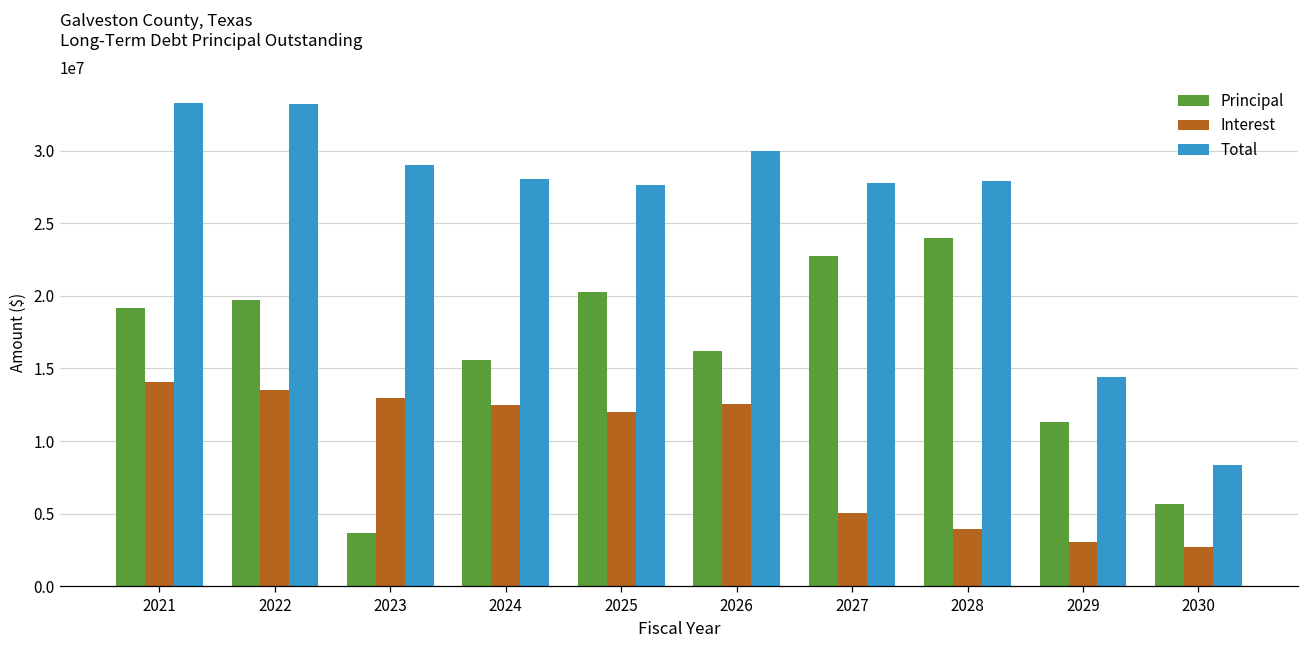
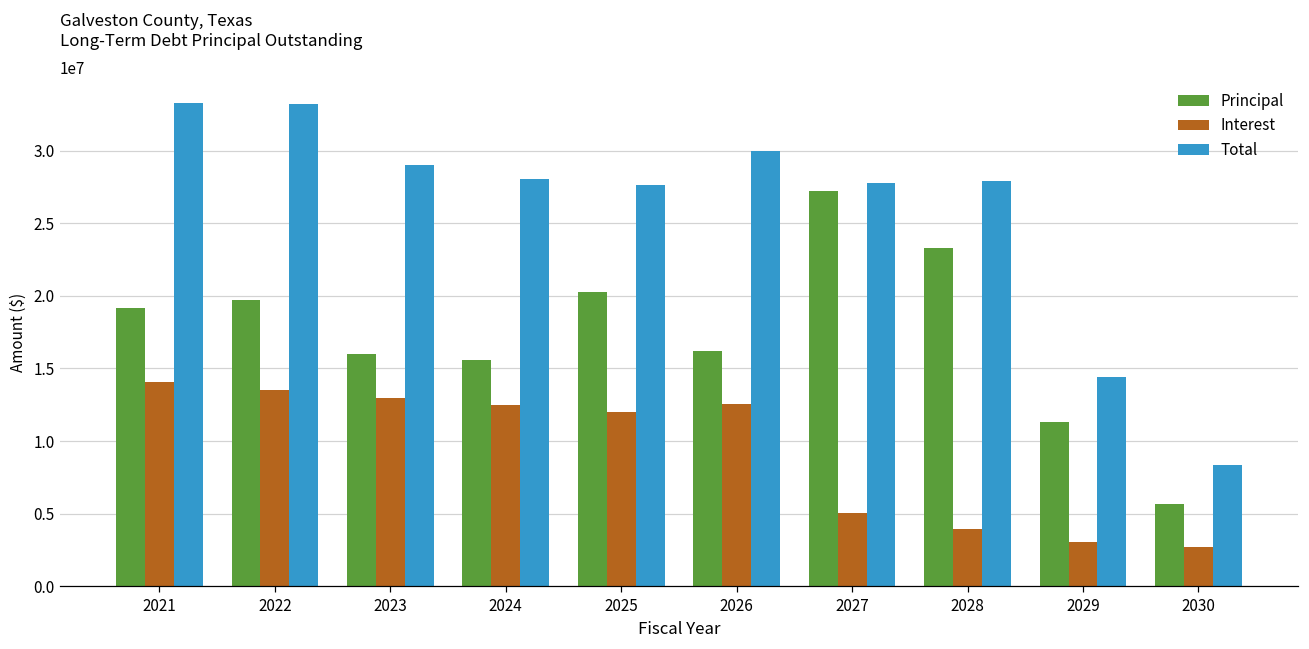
  {
    "Principal": {
      "2021": 19200000,
      "2022": 19700000,
-     "2023": 3700000,
+     "2023": 16000000,
      "2024": 15600000,
      "2025": 20300000,
      "2026": 16200000,
-     "2027": 22700000,
-     "2028": 24000000,
+     "2027": 27200000,
+     "2028": 23300000,
      "2029": 11300000,
      "2030": 5700000
    },
    "Interest": {
      "2021": 14100000,
      "2022": 13500000,
      "2023": 13000000,
      "2024": 12500000,
      "2025": 12000000,
      "2026": 12600000,
      "2027": 5000000,
      "2028": 3900000,
      "2029": 3100000,
      "2030": 2700000
    },
    "Total": {
      "2021": 33300000,
      "2022": 33200000,
      "2023": 29000000,
      "2024": 28000000,
      "2025": 27600000,
      "2026": 30000000,
      "2027": 27800000,
      "2028": 27900000,
      "2029": 14400000,
      "2030": 8400000
    }
  }
